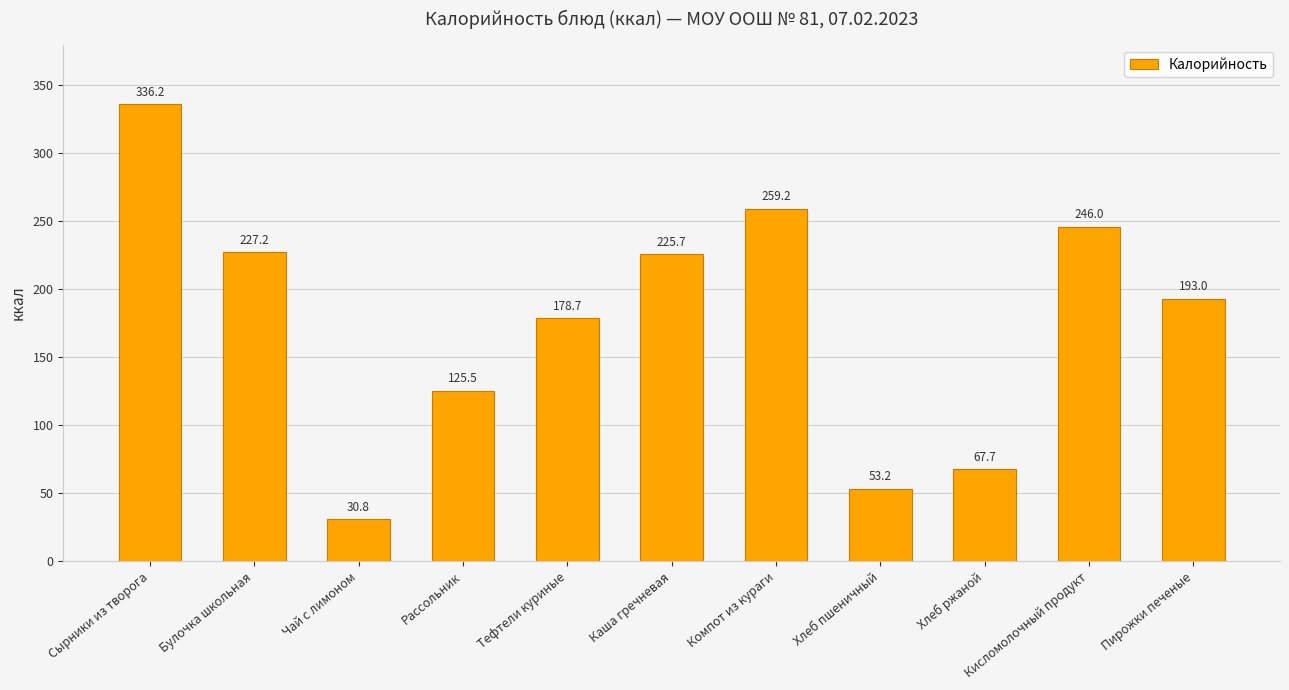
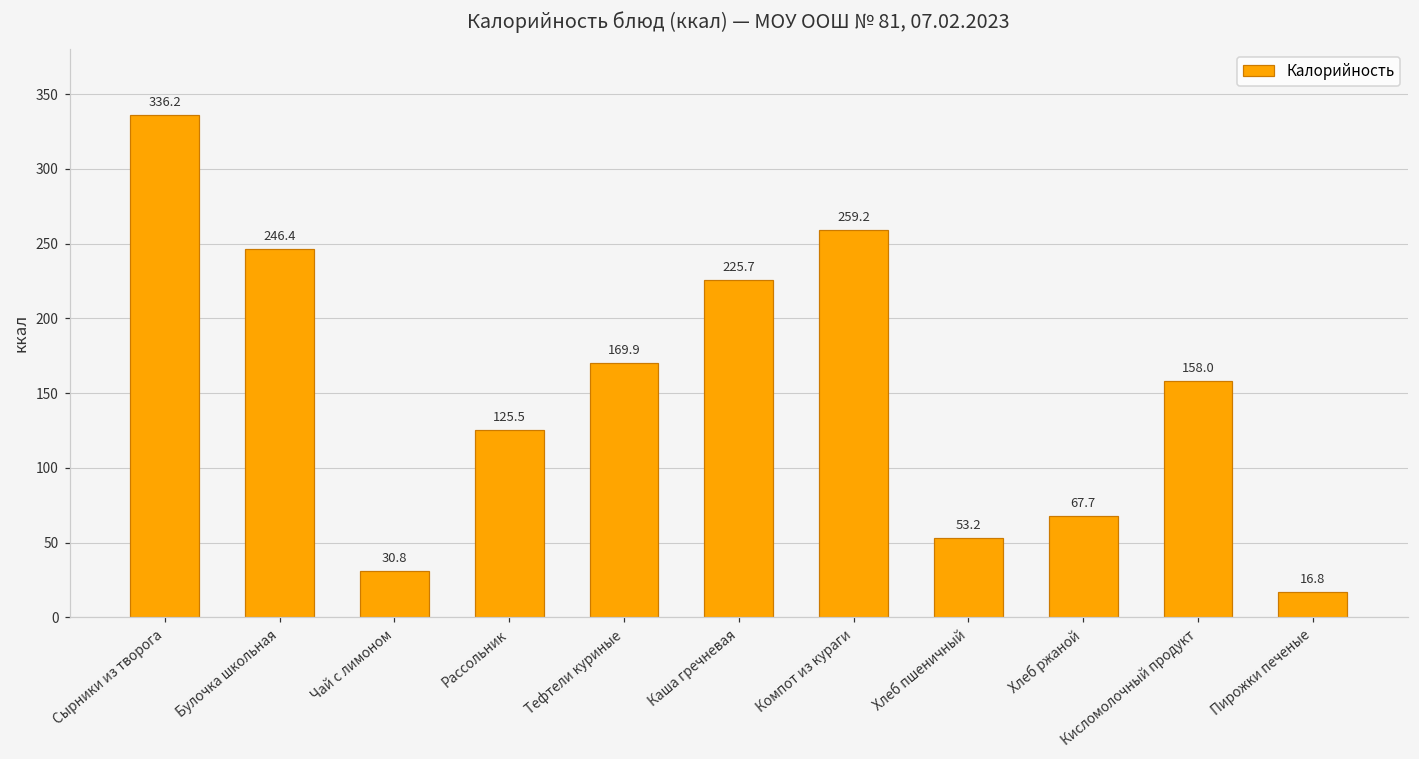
  {
    "Сырники из творога": 336.2,
-   "Булочка школьная": 227.2,
+   "Булочка школьная": 246.4,
    "Чай с лимоном": 30.8,
    "Рассольник": 125.5,
-   "Тефтели куриные": 178.7,
+   "Тефтели куриные": 169.9,
    "Каша гречневая": 225.7,
    "Компот из кураги": 259.2,
    "Хлеб пшеничный": 53.2,
    "Хлеб ржаной": 67.7,
-   "Кисломолочный продукт": 246.0,
-   "Пирожки печеные": 193.0
+   "Кисломолочный продукт": 158.0,
+   "Пирожки печеные": 16.8
  }
